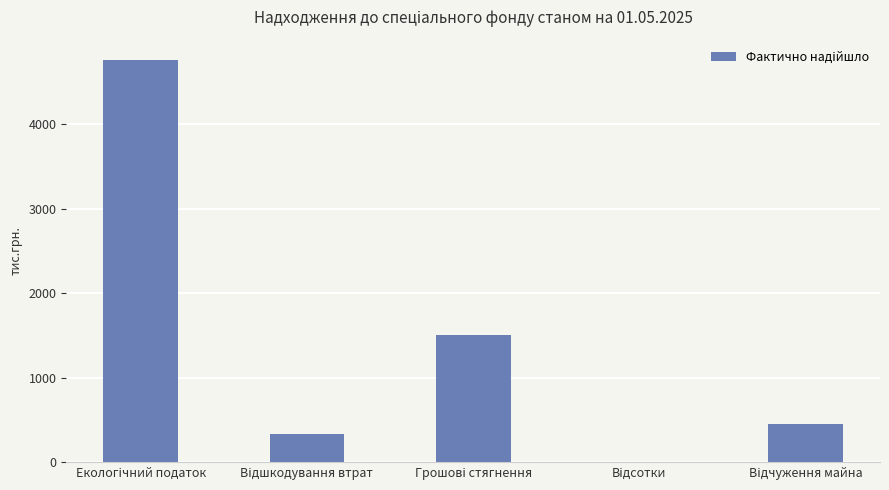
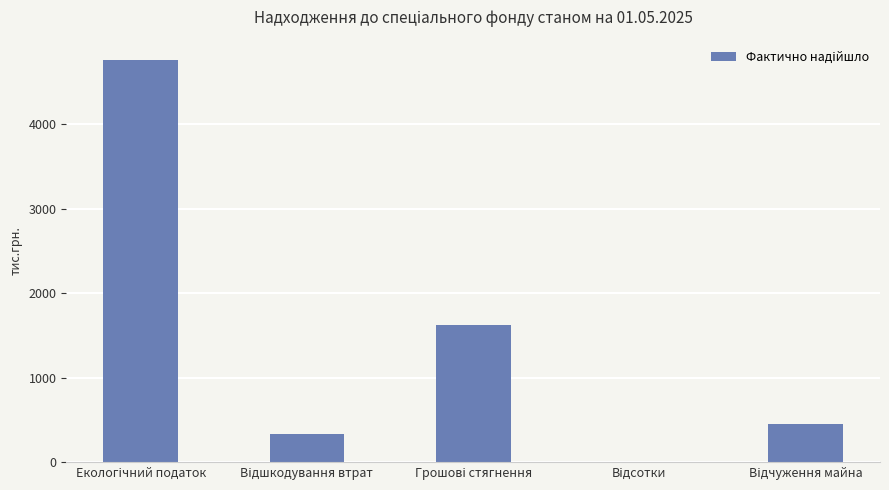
  {
    "Екологічний податок": 4800,
    "Відшкодування втрат": 300,
-   "Грошові стягнення": 1500,
+   "Грошові стягнення": 1600,
    "Відчуження майна": 500
  }
